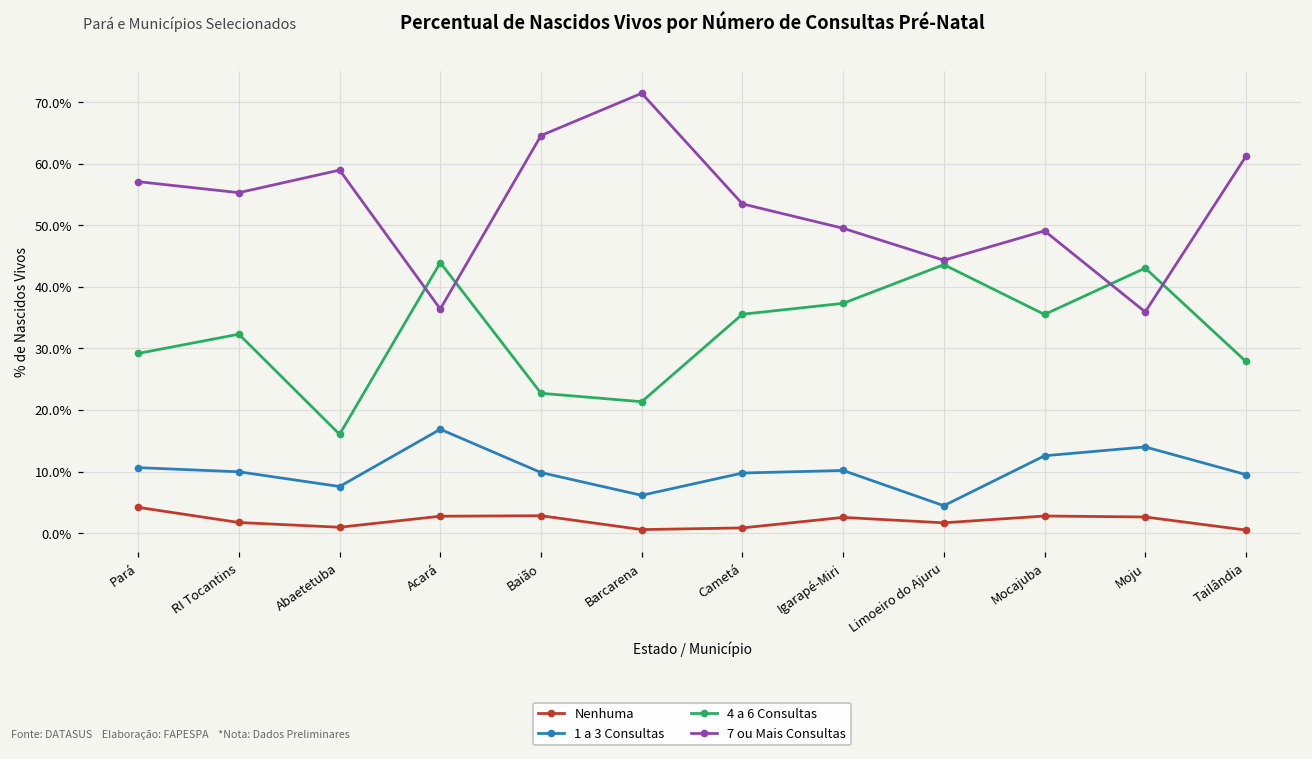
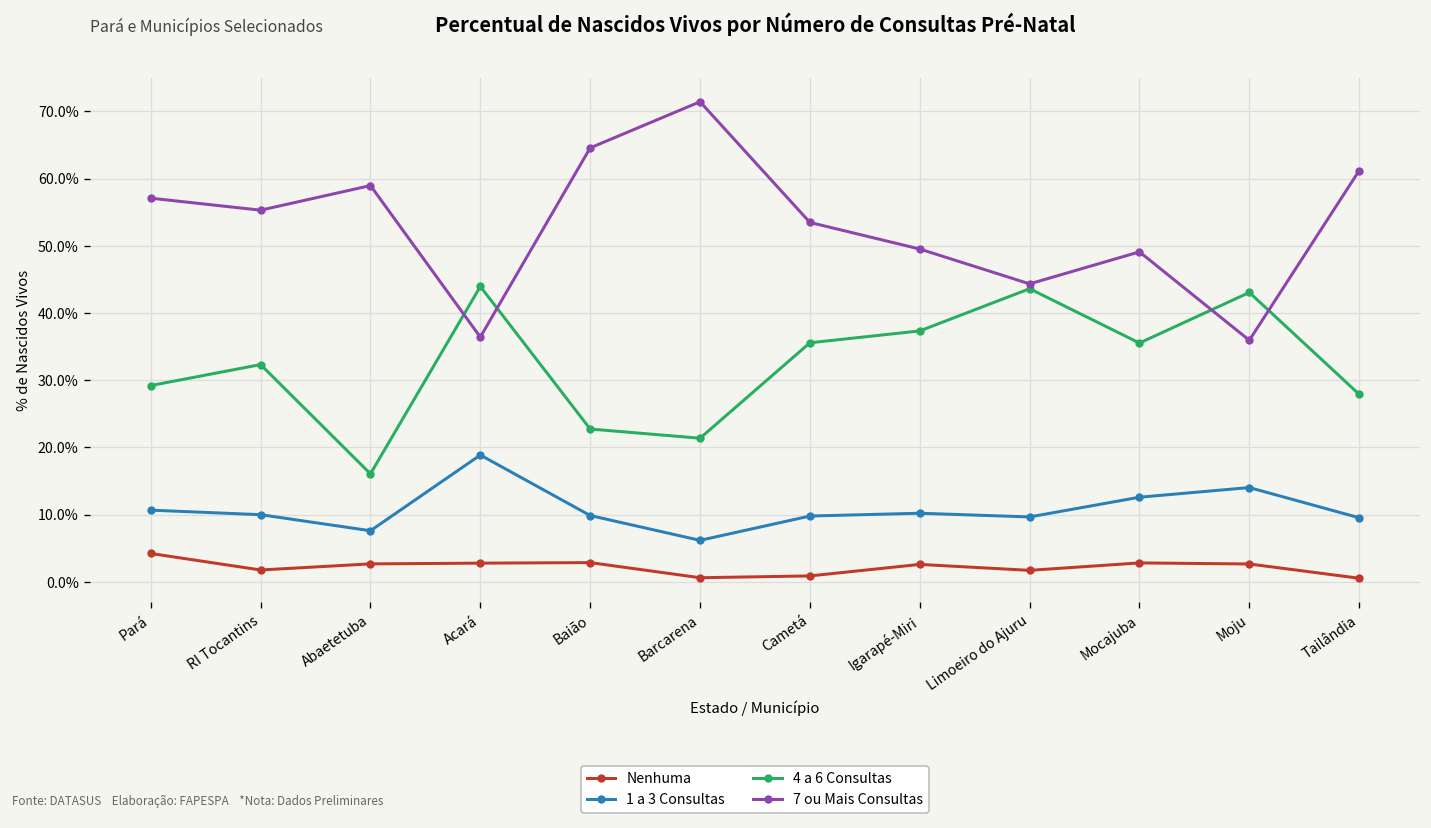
  {
    "Nenhuma": {
      "Pará": "4%",
      "RI Tocantins": "2%",
-     "Abaetetuba": "1%",
+     "Abaetetuba": "3%",
      "Acará": "3%",
      "Baião": "3%",
      "Barcarena": "1%",
      "Cametá": "1%",
      "Igarapé-Miri": "3%",
      "Limoeiro do Ajuru": "2%",
      "Mocajuba": "3%",
      "Moju": "3%",
      "Tailândia": "1%"
    },
    "1 a 3 Consultas": {
      "Pará": "11%",
      "RI Tocantins": "10%",
      "Abaetetuba": "8%",
-     "Acará": "17%",
+     "Acará": "19%",
      "Baião": "10%",
      "Barcarena": "6%",
      "Cametá": "10%",
      "Igarapé-Miri": "10%",
-     "Limoeiro do Ajuru": "4%",
+     "Limoeiro do Ajuru": "10%",
      "Mocajuba": "13%",
      "Moju": "14%",
      "Tailândia": "10%"
    },
    "4 a 6 Consultas": {
      "Pará": "29%",
      "RI Tocantins": "32%",
      "Abaetetuba": "16%",
      "Acará": "44%",
      "Baião": "23%",
      "Barcarena": "21%",
      "Cametá": "36%",
      "Igarapé-Miri": "37%",
      "Limoeiro do Ajuru": "44%",
      "Mocajuba": "36%",
      "Moju": "43%",
      "Tailândia": "28%"
    },
    "7 ou Mais Consultas": {
      "Pará": "57%",
      "RI Tocantins": "55%",
      "Abaetetuba": "59%",
      "Acará": "36%",
      "Baião": "65%",
      "Barcarena": "71%",
      "Cametá": "53%",
      "Igarapé-Miri": "50%",
      "Limoeiro do Ajuru": "44%",
      "Mocajuba": "49%",
      "Moju": "36%",
      "Tailândia": "61%"
    }
  }
